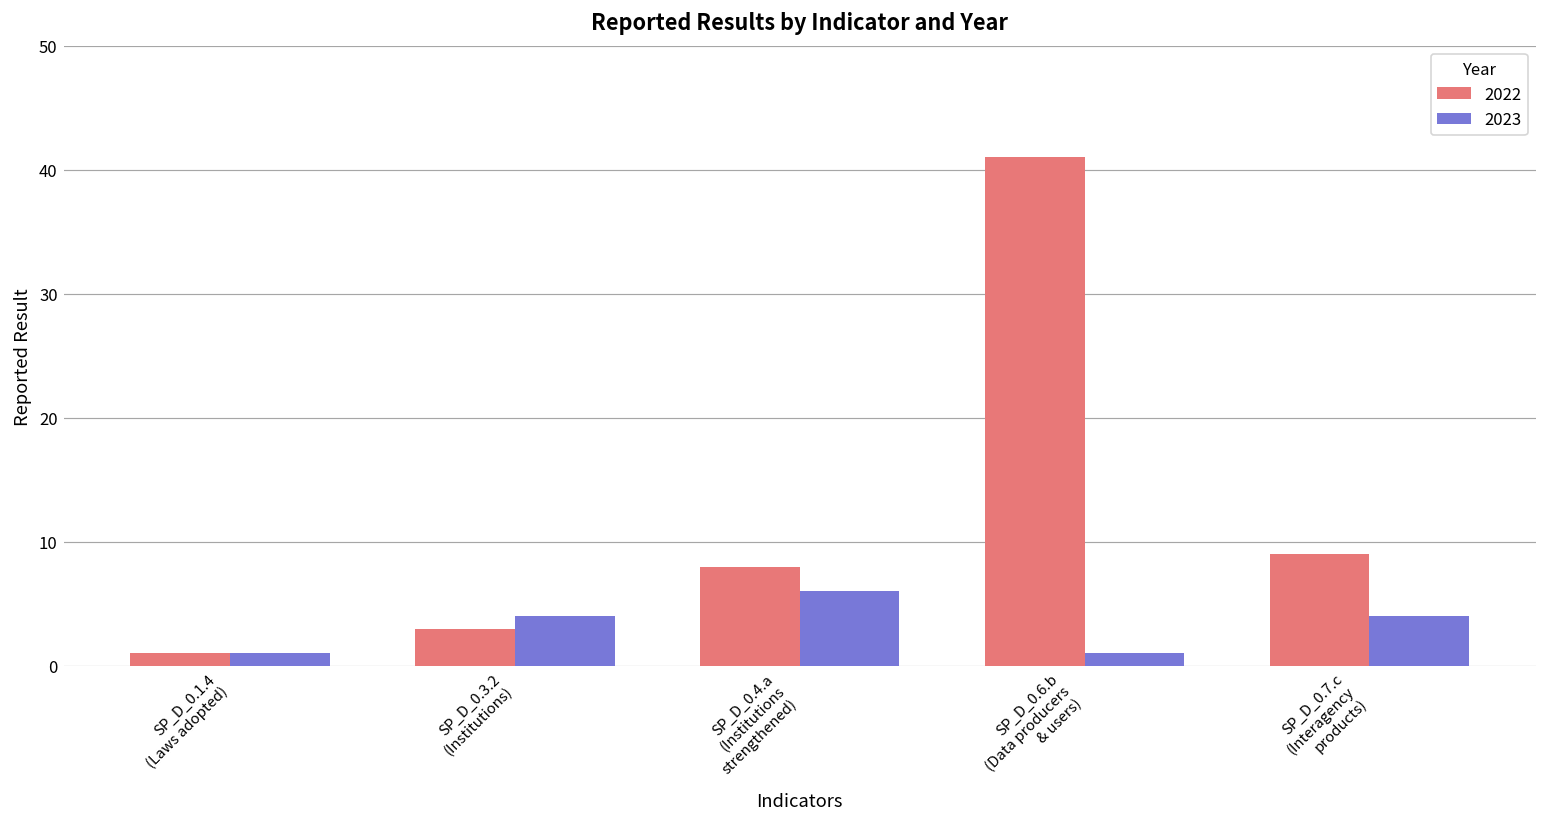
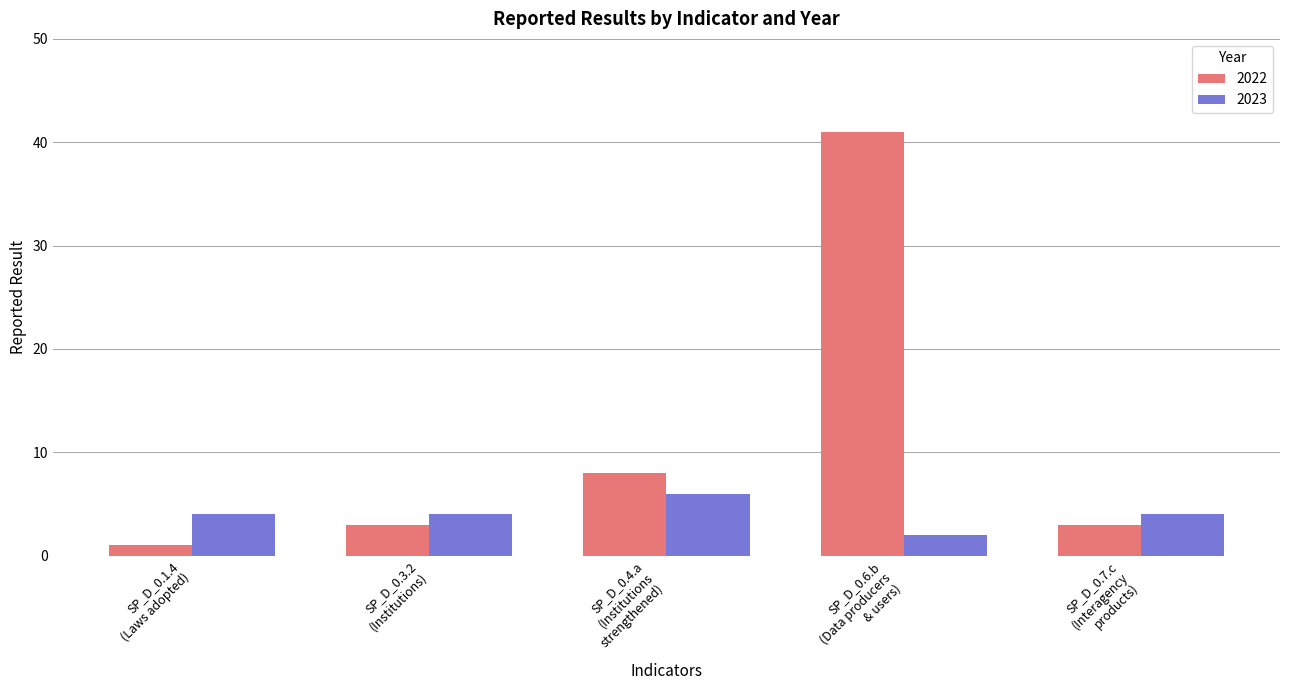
  {
    "2022": {
      "SP_D_0.1.4 (Laws adopted)": 1,
      "SP_D_0.3.2 (Institutions)": 3,
      "SP_D_0.4.a (Institutions strengthened)": 8,
      "SP_D_0.6.b (Data producers & users)": 41,
-     "SP_D_0.7.c (Interagency products)": 9
+     "SP_D_0.7.c (Interagency products)": 3
    },
    "2023": {
-     "SP_D_0.1.4 (Laws adopted)": 1,
+     "SP_D_0.1.4 (Laws adopted)": 4,
      "SP_D_0.3.2 (Institutions)": 4,
      "SP_D_0.4.a (Institutions strengthened)": 6,
-     "SP_D_0.6.b (Data producers & users)": 1,
+     "SP_D_0.6.b (Data producers & users)": 2,
      "SP_D_0.7.c (Interagency products)": 4
    }
  }
